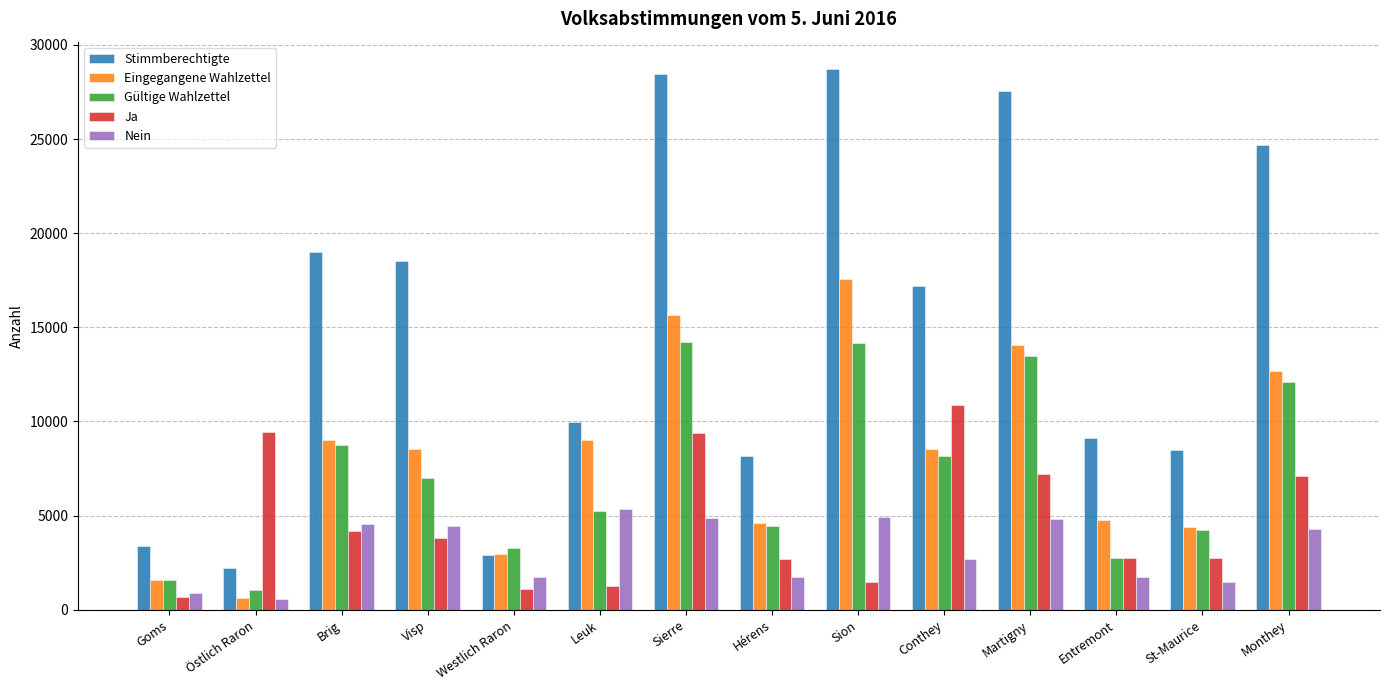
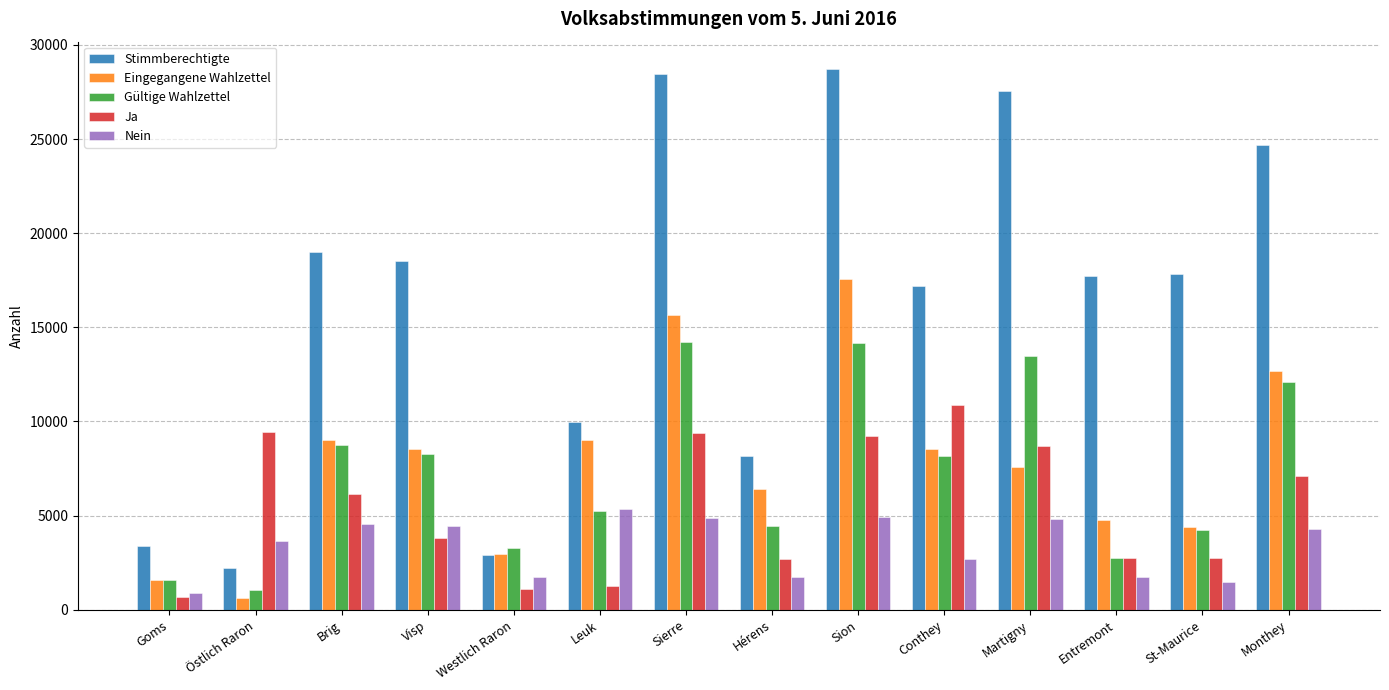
  {
    "Stimmberechtigte": {
      "Goms": 3400,
      "Östlich Raron": 2200,
      "Brig": 19000,
      "Visp": 18500,
      "Westlich Raron": 2900,
      "Leuk": 10000,
      "Sierre": 28500,
      "Hérens": 8200,
      "Sion": 28700,
      "Conthey": 17200,
      "Martigny": 27600,
-     "Entremont": 9100,
-     "St-Maurice": 8500,
+     "Entremont": 17800,
+     "St-Maurice": 17800,
      "Monthey": 24700
    },
    "Eingegangene Wahlzettel": {
      "Goms": 1600,
      "Östlich Raron": 600,
      "Brig": 9000,
      "Visp": 8500,
      "Westlich Raron": 2900,
      "Leuk": 9000,
      "Sierre": 15700,
-     "Hérens": 4600,
+     "Hérens": 6400,
      "Sion": 17600,
      "Conthey": 8600,
-     "Martigny": 14100,
+     "Martigny": 7600,
      "Entremont": 4800,
      "St-Maurice": 4400,
      "Monthey": 12700
    },
    "Gültige Wahlzettel": {
      "Goms": 1600,
      "Östlich Raron": 1000,
      "Brig": 8700,
-     "Visp": 7000,
+     "Visp": 8300,
      "Westlich Raron": 3300,
      "Leuk": 5200,
      "Sierre": 14200,
      "Hérens": 4400,
      "Sion": 14200,
      "Conthey": 8100,
      "Martigny": 13500,
      "Entremont": 2700,
      "St-Maurice": 4200,
      "Monthey": 12100
    },
    "Ja": {
      "Goms": 700,
      "Östlich Raron": 9500,
-     "Brig": 4200,
+     "Brig": 6100,
      "Visp": 3800,
      "Westlich Raron": 1100,
      "Leuk": 1300,
      "Sierre": 9400,
      "Hérens": 2700,
-     "Sion": 1500,
+     "Sion": 9200,
      "Conthey": 10900,
-     "Martigny": 7200,
+     "Martigny": 8700,
      "Entremont": 2700,
      "St-Maurice": 2800,
      "Monthey": 7100
    },
    "Nein": {
      "Goms": 900,
-     "Östlich Raron": 600,
+     "Östlich Raron": 3600,
      "Brig": 4600,
      "Visp": 4400,
      "Westlich Raron": 1700,
      "Leuk": 5300,
      "Sierre": 4900,
      "Hérens": 1700,
      "Sion": 4900,
      "Conthey": 2700,
      "Martigny": 4800,
      "Entremont": 1800,
      "St-Maurice": 1500,
      "Monthey": 4300
    }
  }
